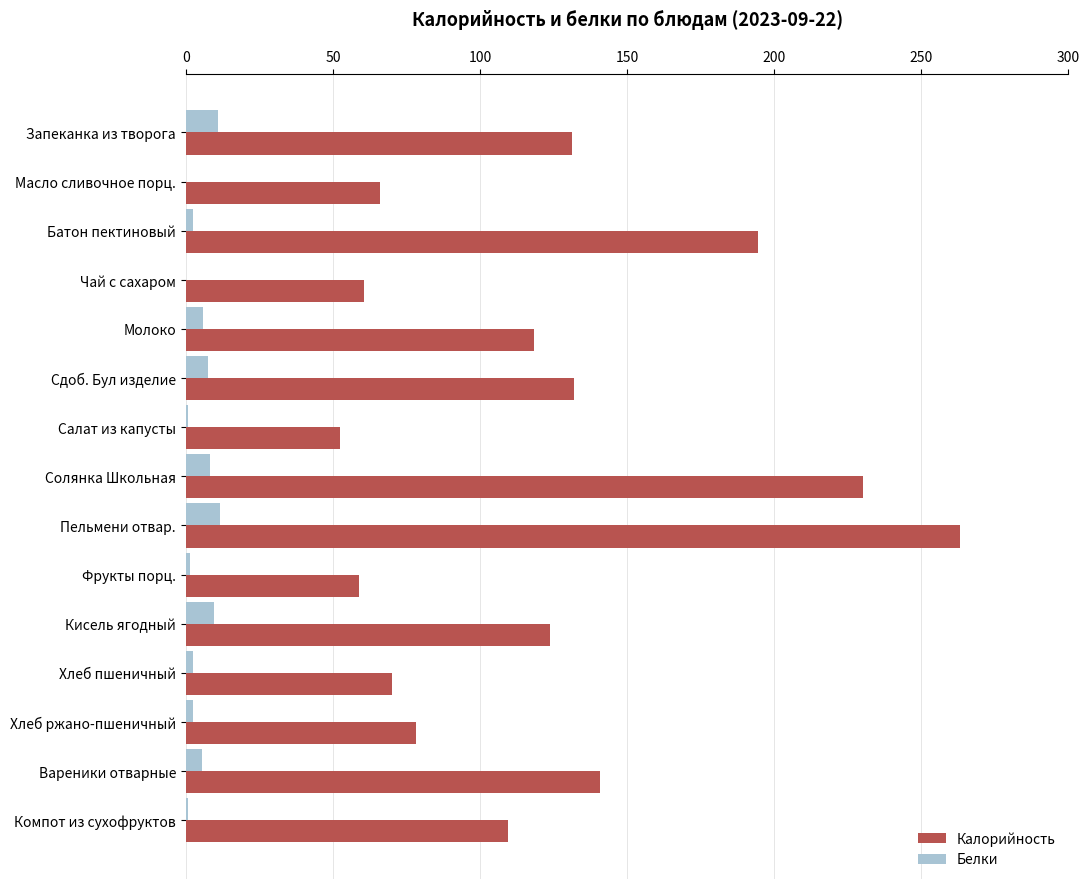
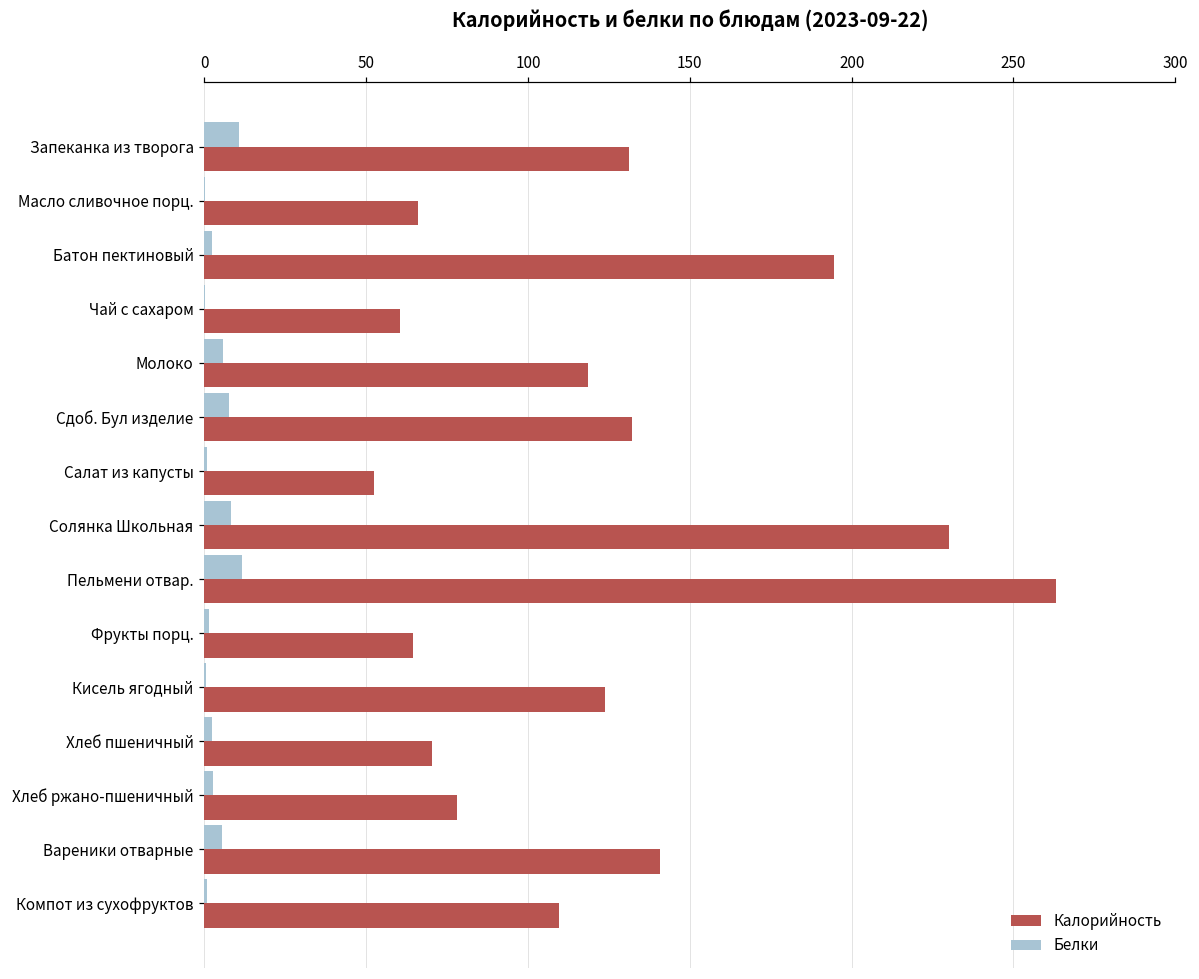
  {
    "Калорийность": {
      "Запеканка из творога": 131,
      "Масло сливочное порц.": 66,
      "Батон пектиновый": 195,
      "Чай с сахаром": 61,
      "Молоко": 118,
      "Сдоб. Бул изделие": 132,
      "Салат из капусты": 52,
      "Солянка Школьная": 230,
      "Пельмени отвар.": 263,
-     "Фрукты порц.": 59,
+     "Фрукты порц.": 65,
      "Кисель ягодный": 124,
      "Хлеб пшеничный": 70,
      "Хлеб ржано-пшеничный": 78,
      "Вареники отварные": 141,
      "Компот из сухофруктов": 109
    },
    "Белки": {
      "Запеканка из творога": 11,
      "Батон пектиновый": 2,
      "Молоко": 6,
      "Сдоб. Бул изделие": 8,
      "Салат из капусты": 1,
      "Солянка Школьная": 8,
      "Пельмени отвар.": 12,
      "Фрукты порц.": 1,
-     "Кисель ягодный": 10,
+     "Кисель ягодный": 1,
      "Хлеб пшеничный": 2,
      "Хлеб ржано-пшеничный": 3,
      "Вареники отварные": 5
    }
  }
